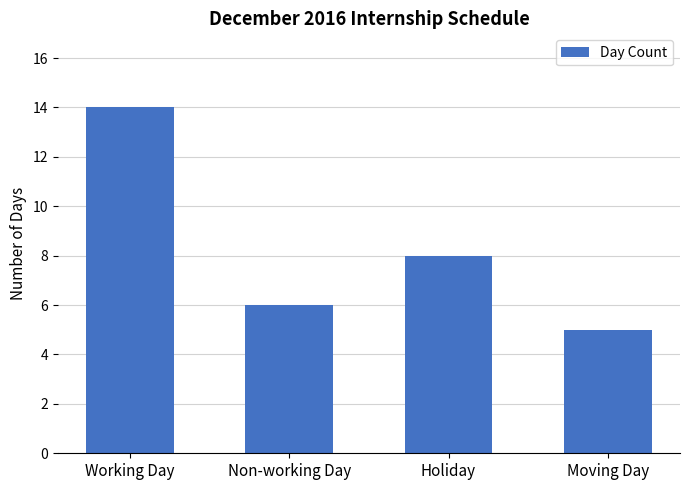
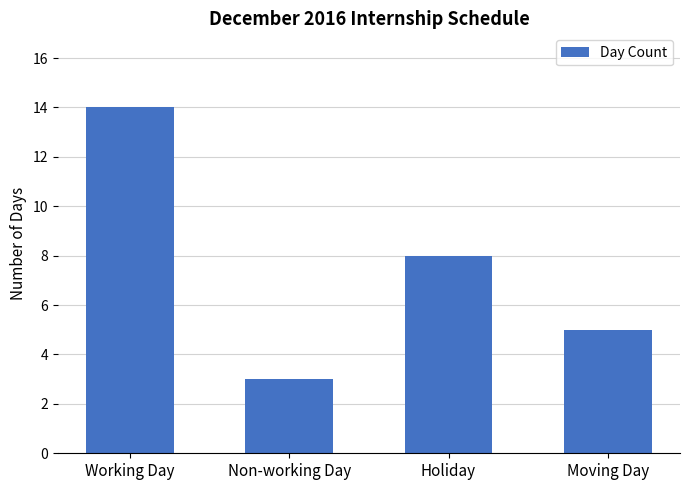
  {
    "Working Day": 14,
-   "Non-working Day": 6,
+   "Non-working Day": 3,
    "Holiday": 8,
    "Moving Day": 5
  }
